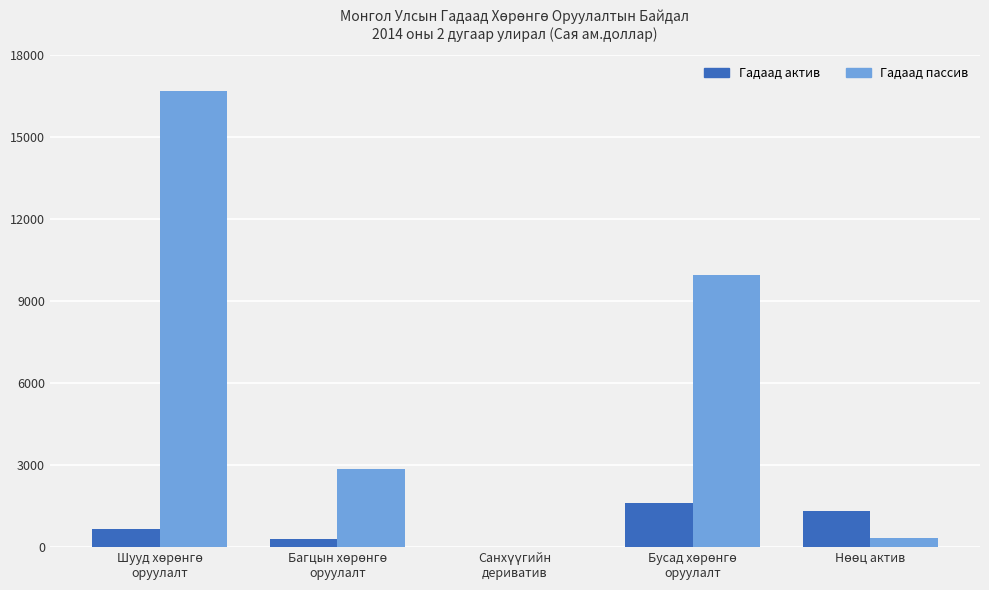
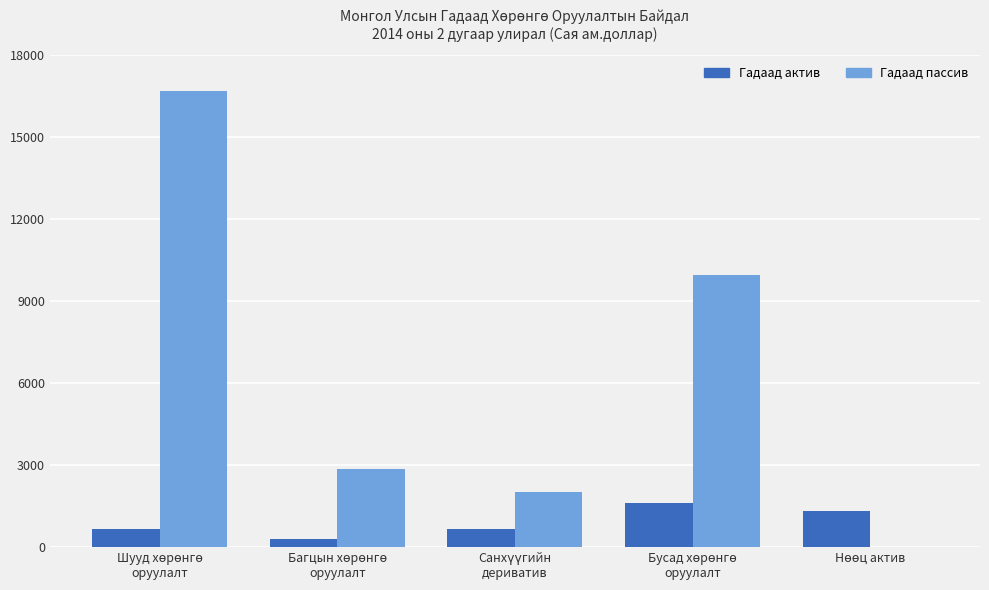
  {
    "Гадаад актив": {
      "Шууд хөрөнгө оруулалт": 700,
      "Багцын хөрөнгө оруулалт": 300,
-     "Санхүүгийн дериватив": 0,
+     "Санхүүгийн дериватив": 700,
      "Бусад хөрөнгө оруулалт": 1600,
      "Нөөц актив": 1300
    },
    "Гадаад пассив": {
      "Шууд хөрөнгө оруулалт": 16700,
      "Багцын хөрөнгө оруулалт": 2900,
-     "Санхүүгийн дериватив": 0,
+     "Санхүүгийн дериватив": 2000,
      "Бусад хөрөнгө оруулалт": 10000,
-     "Нөөц актив": 300
+     "Нөөц актив": 0
    }
  }
